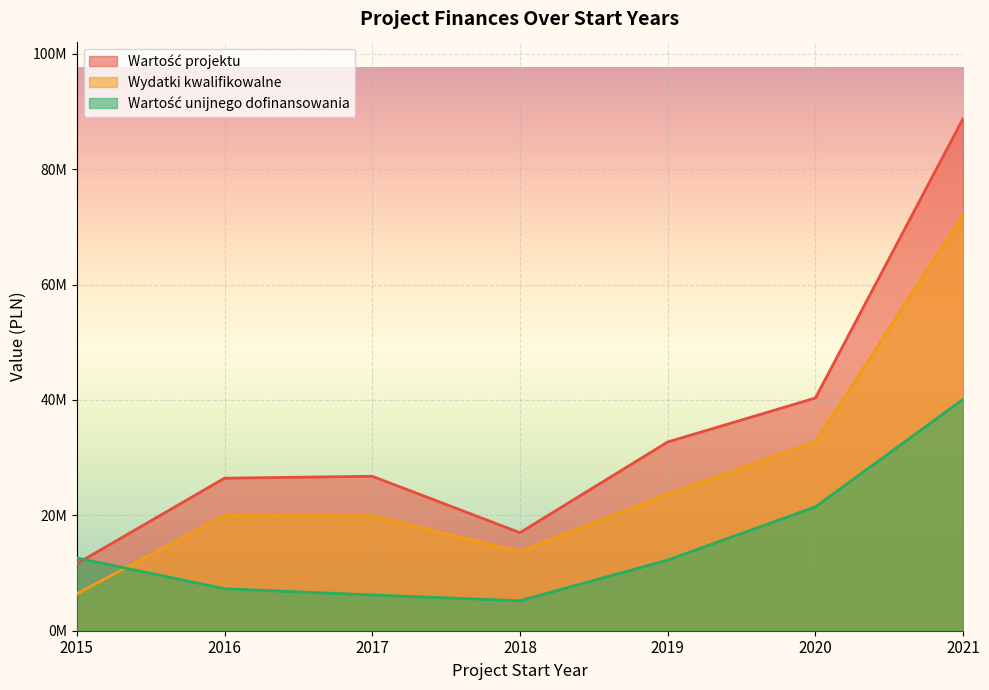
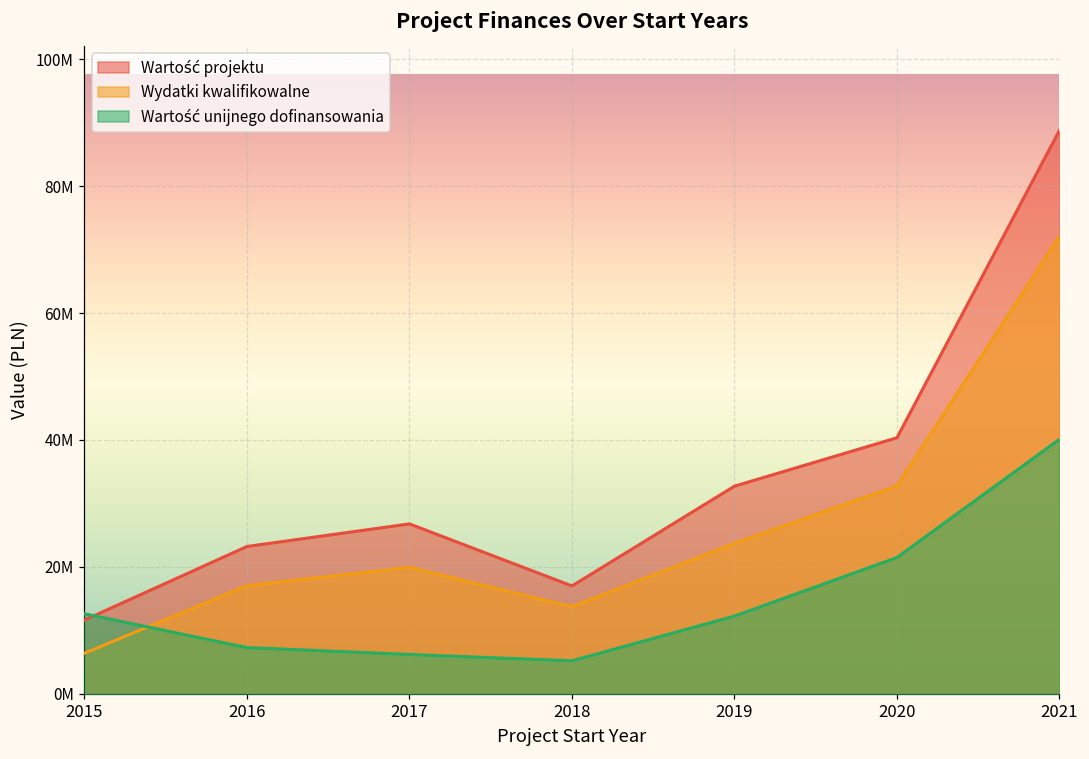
  {
    "Wartość projektu": {
      "2015": 12000000,
-     "2016": 26000000,
+     "2016": 23000000,
      "2017": 27000000,
      "2018": 17000000,
      "2019": 33000000,
      "2020": 40000000,
      "2021": 89000000
    },
    "Wydatki kwalifikowalne": {
      "2015": 6000000,
-     "2016": 20000000,
+     "2016": 17000000,
      "2017": 20000000,
      "2018": 14000000,
      "2019": 24000000,
      "2020": 33000000,
      "2021": 72000000
    },
    "Wartość unijnego dofinansowania": {
      "2015": 13000000,
      "2016": 7000000,
      "2017": 6000000,
      "2018": 5000000,
      "2019": 12000000,
      "2020": 21000000,
      "2021": 40000000
    }
  }
